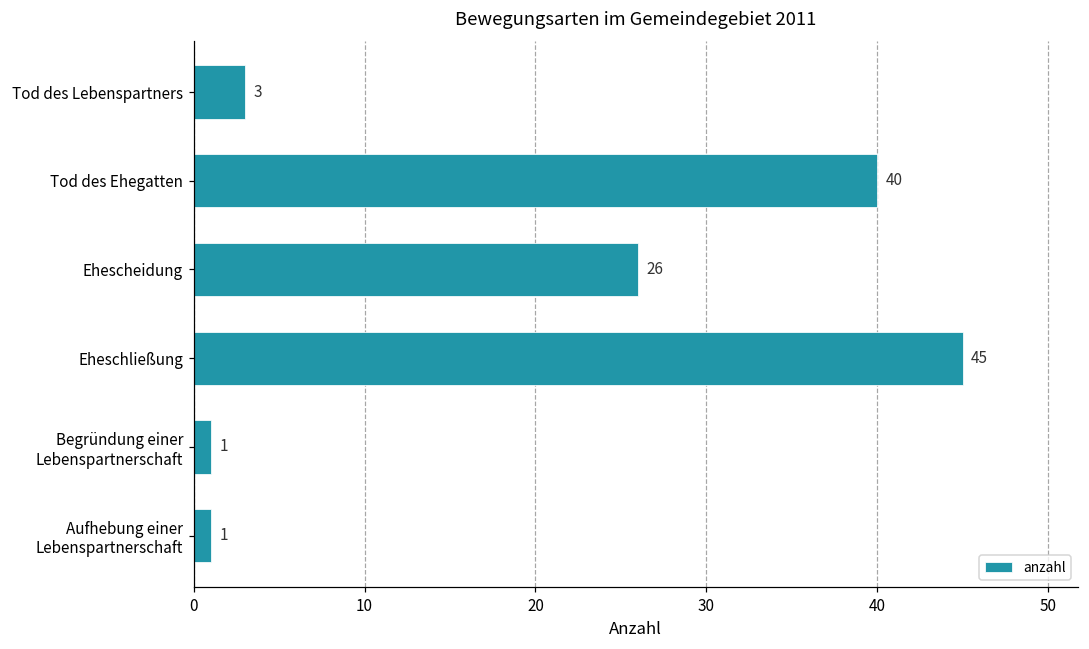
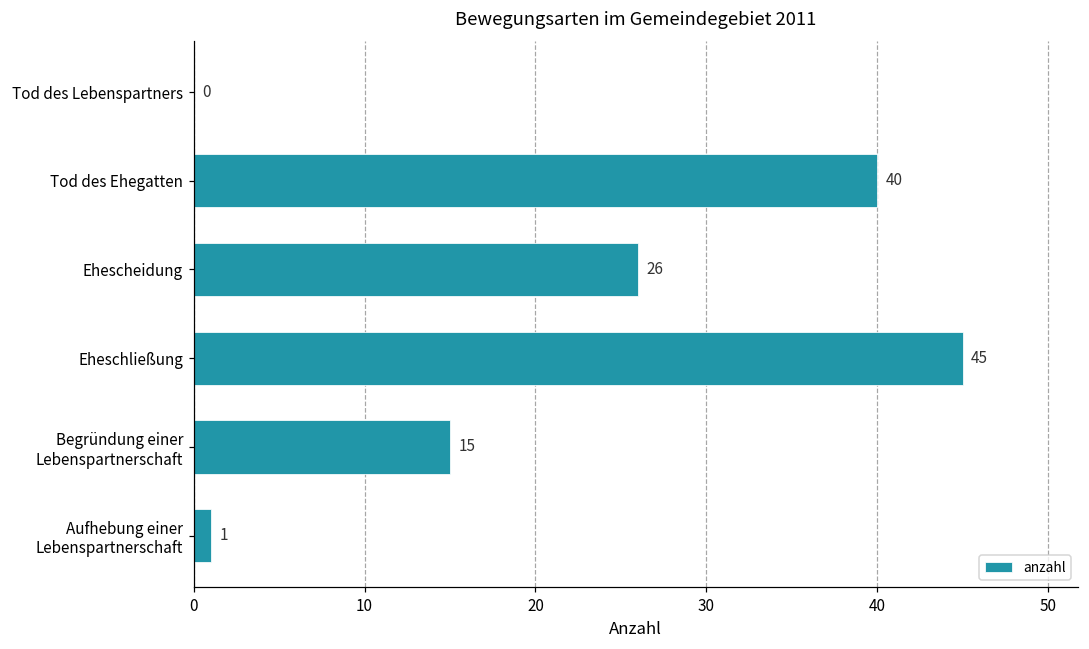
  {
-   "Tod des Lebenspartners": 3,
+   "Tod des Lebenspartners": 0,
    "Tod des Ehegatten": 40,
    "Ehescheidung": 26,
    "Eheschließung": 45,
-   "Begründung einer Lebenspartnerschaft": 1,
+   "Begründung einer Lebenspartnerschaft": 15,
    "Aufhebung einer Lebenspartnerschaft": 1
  }
